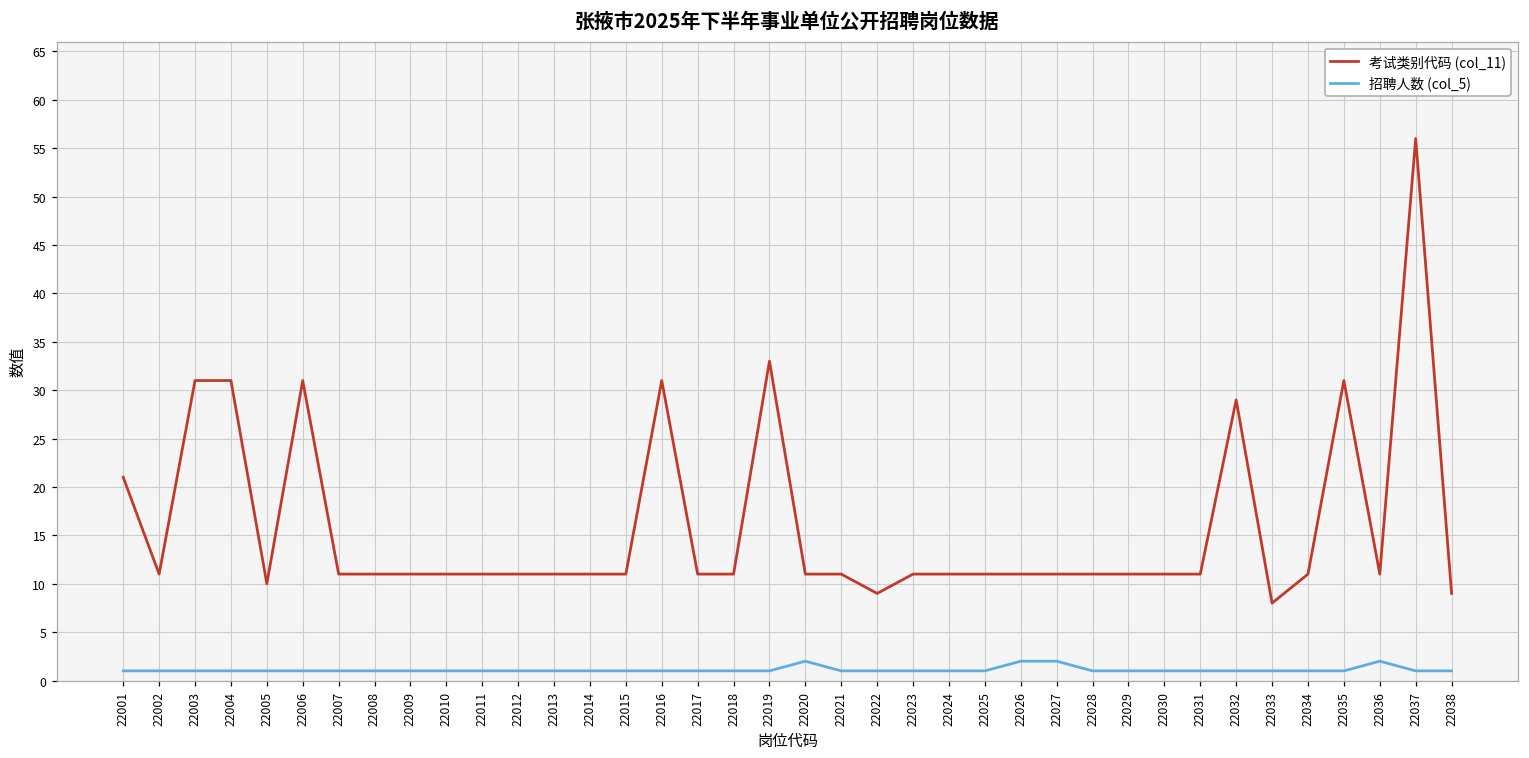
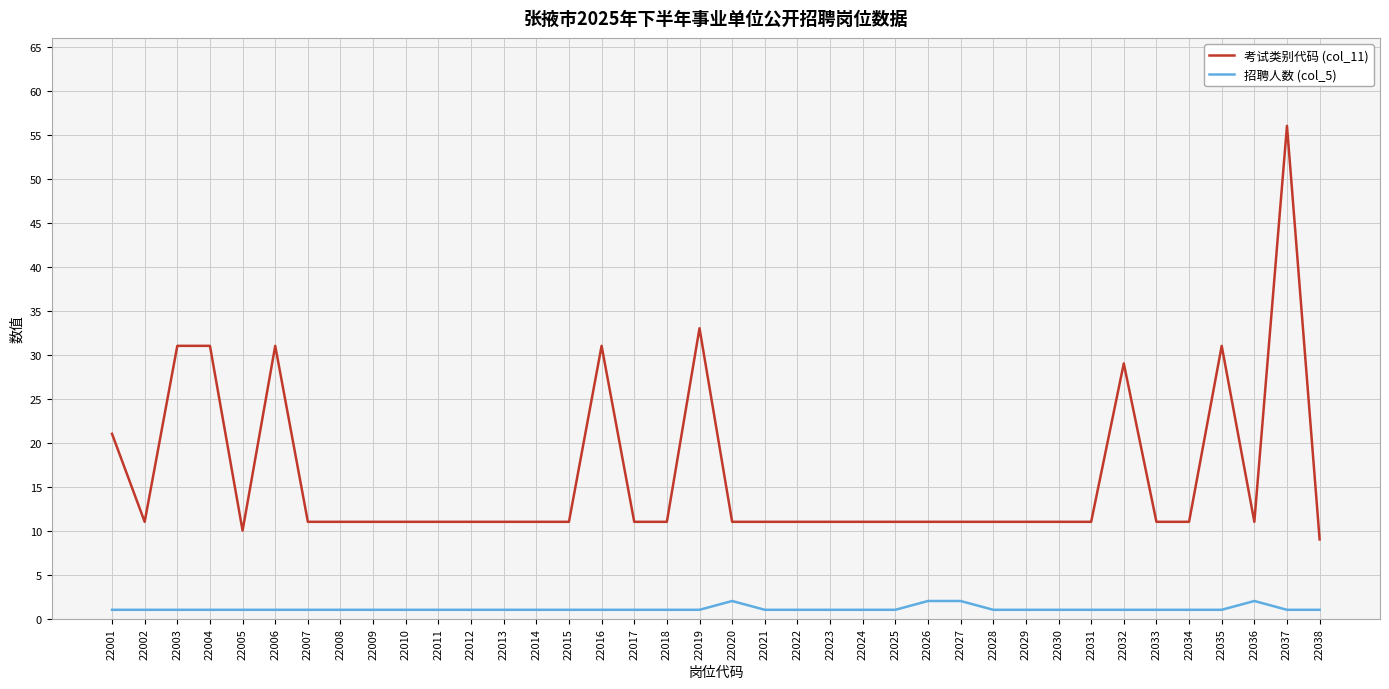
  {
    "考试类别代码 (col_11)": {
      "22001": 21,
      "22002": 11,
      "22003": 31,
      "22004": 31,
      "22005": 10,
      "22006": 31,
      "22007": 11,
      "22008": 11,
      "22009": 11,
      "22010": 11,
      "22011": 11,
      "22012": 11,
      "22013": 11,
      "22014": 11,
      "22015": 11,
      "22016": 31,
      "22017": 11,
      "22018": 11,
      "22019": 33,
      "22020": 11,
      "22021": 11,
-     "22022": 9,
+     "22022": 11,
      "22023": 11,
      "22024": 11,
      "22025": 11,
      "22026": 11,
      "22027": 11,
      "22028": 11,
      "22029": 11,
      "22030": 11,
      "22031": 11,
      "22032": 29,
-     "22033": 8,
+     "22033": 11,
      "22034": 11,
      "22035": 31,
      "22036": 11,
      "22037": 56,
      "22038": 9
    },
    "招聘人数 (col_5)": {
      "22001": 1,
      "22002": 1,
      "22003": 1,
      "22004": 1,
      "22005": 1,
      "22006": 1,
      "22007": 1,
      "22008": 1,
      "22009": 1,
      "22010": 1,
      "22011": 1,
      "22012": 1,
      "22013": 1,
      "22014": 1,
      "22015": 1,
      "22016": 1,
      "22017": 1,
      "22018": 1,
      "22019": 1,
      "22020": 2,
      "22021": 1,
      "22022": 1,
      "22023": 1,
      "22024": 1,
      "22025": 1,
      "22026": 2,
      "22027": 2,
      "22028": 1,
      "22029": 1,
      "22030": 1,
      "22031": 1,
      "22032": 1,
      "22033": 1,
      "22034": 1,
      "22035": 1,
      "22036": 2,
      "22037": 1,
      "22038": 1
    }
  }
